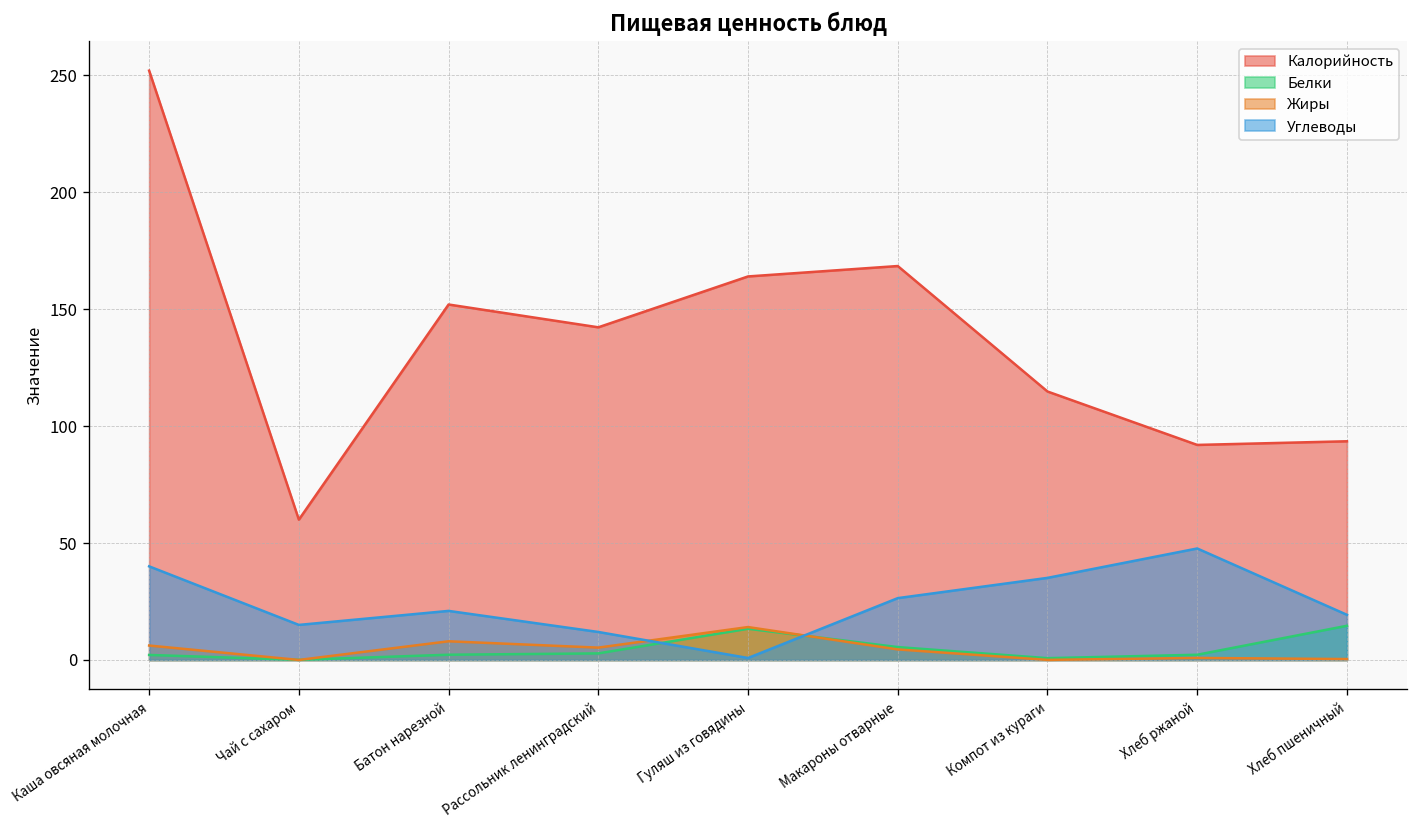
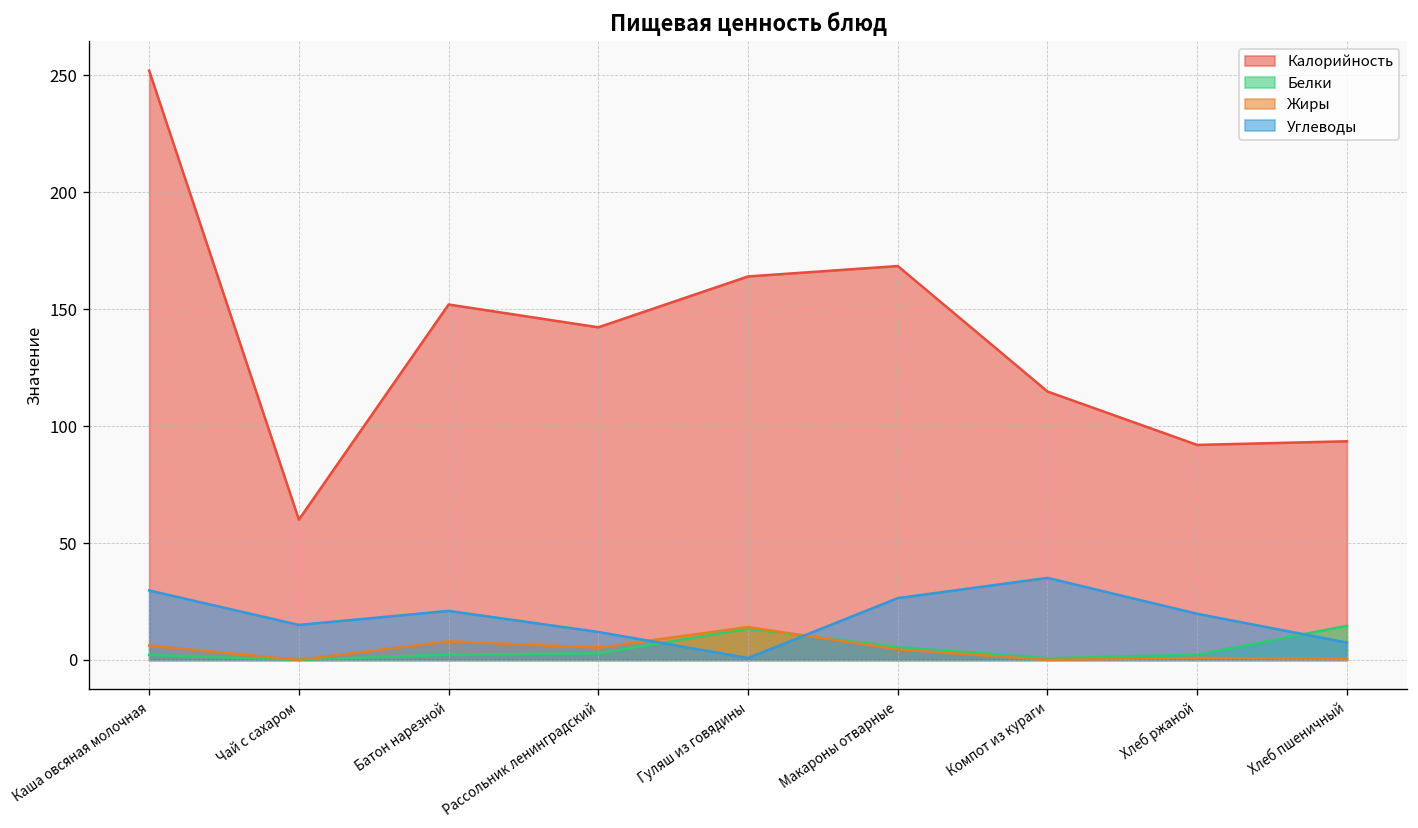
  {
    "Белки": {
      "Каша овсяная молочная": 2,
      "Батон нарезной": 2,
      "Рассольник ленинградский": 3,
      "Хлеб ржаной": 2,
      "Хлеб пшеничный": 15
    },
    "Углеводы": {
-     "Каша овсяная молочная": 40,
+     "Каша овсяная молочная": 30,
      "Чай с сахаром": 15,
      "Батон нарезной": 21,
      "Рассольник ленинградский": 12,
      "Гуляш из говядины": 1,
      "Макароны отварные": 26,
      "Компот из кураги": 35,
-     "Хлеб ржаной": 48,
-     "Хлеб пшеничный": 19
+     "Хлеб ржаной": 20,
+     "Хлеб пшеничный": 7
    }
  }
